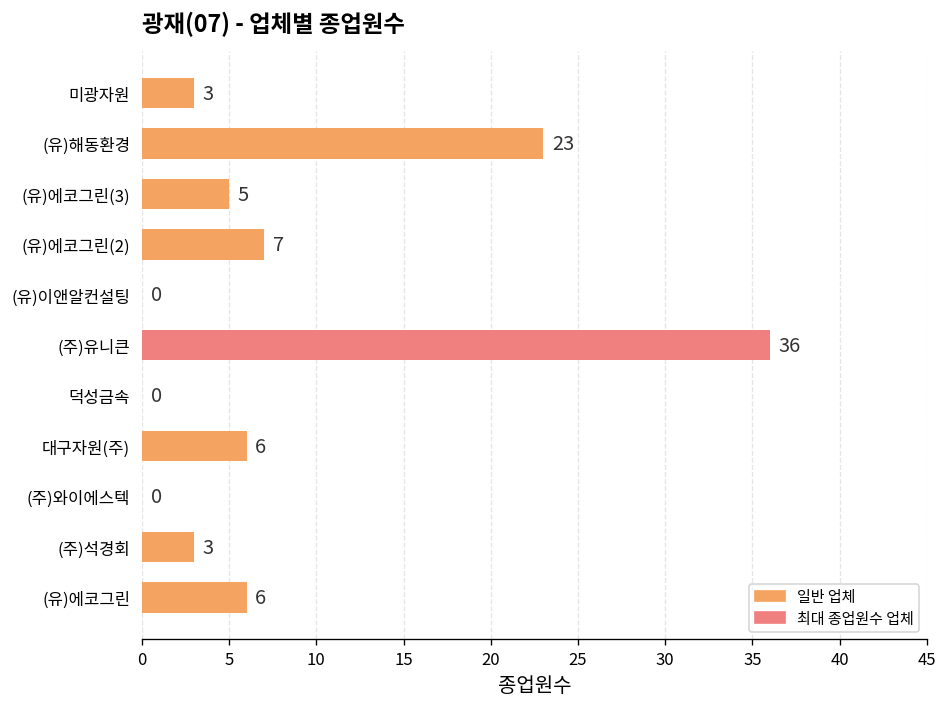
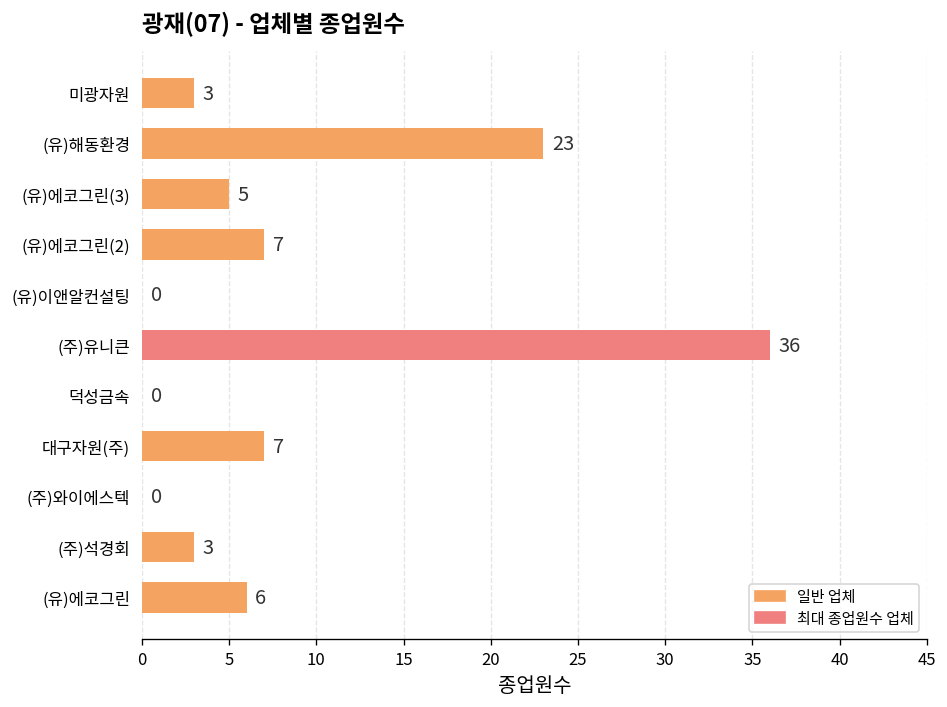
  {
    "미광자원": 3,
    "(유)해동환경": 23,
    "(유)에코그린(3)": 5,
    "(유)에코그린(2)": 7,
    "(유)이앤알컨설팅": 0,
    "(주)유니큰": 36,
    "덕성금속": 0,
-   "대구자원(주)": 6,
+   "대구자원(주)": 7,
    "(주)와이에스텍": 0,
    "(주)석경회": 3,
    "(유)에코그린": 6
  }
